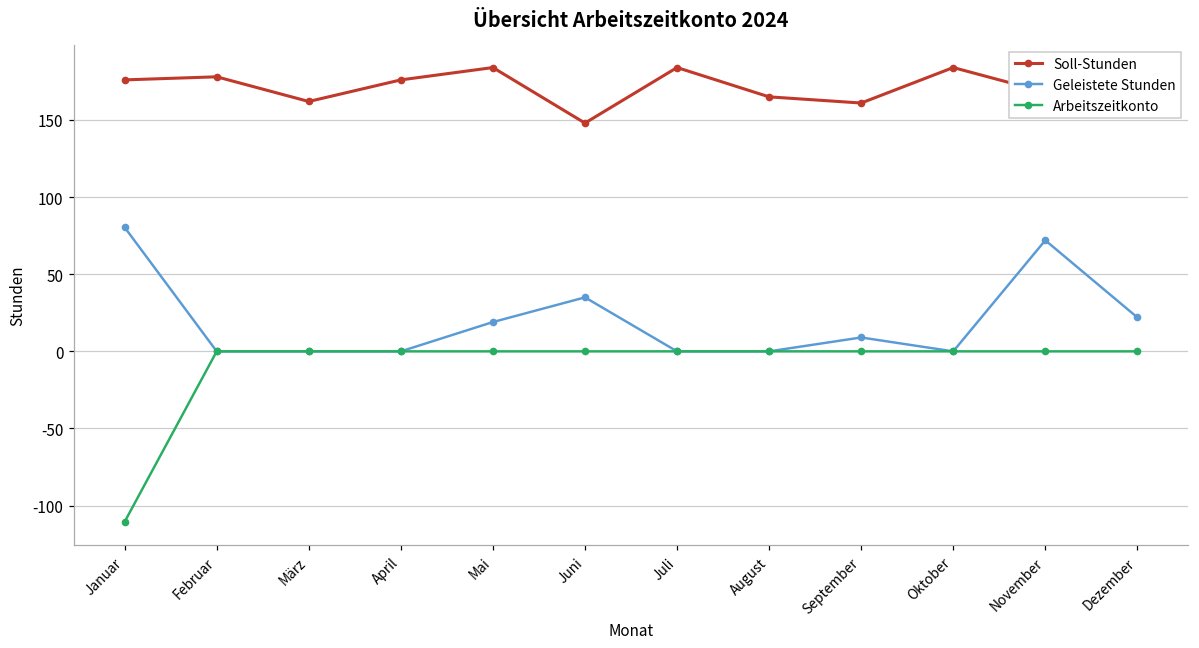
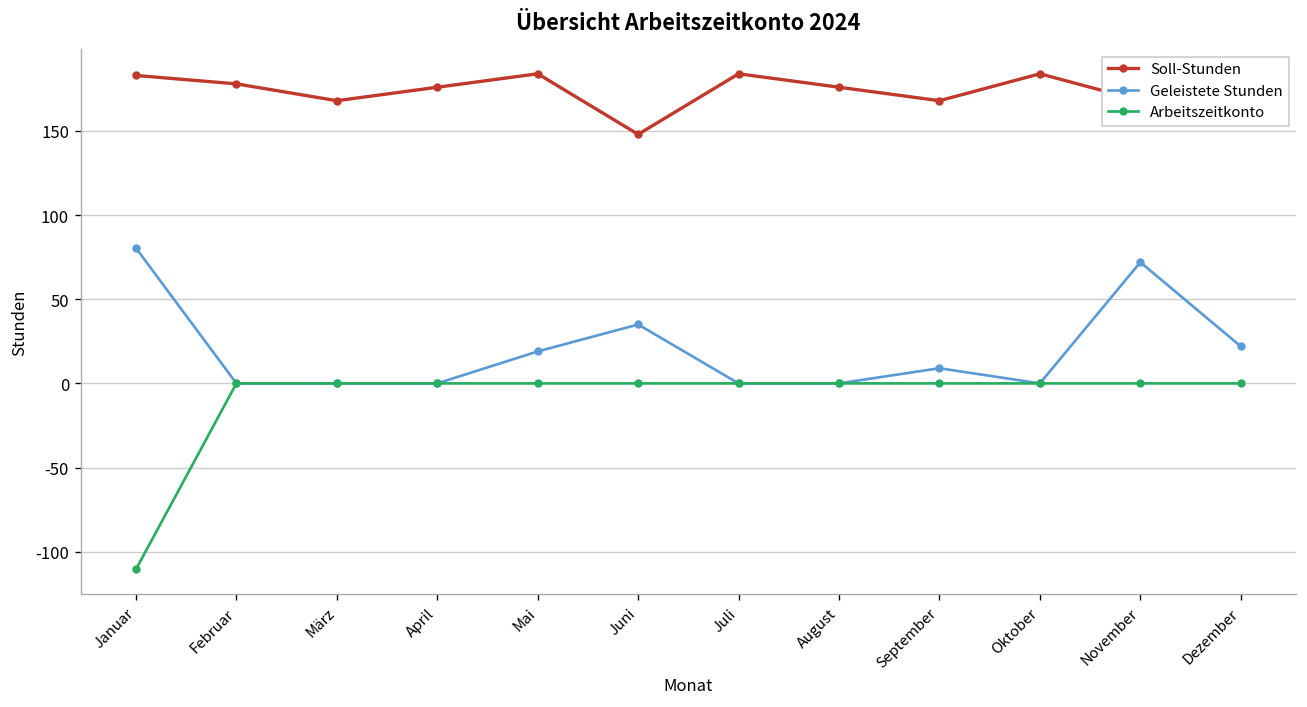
  {
    "Soll-Stunden": {
-     "Januar": 176,
+     "Januar": 183,
      "Februar": 178,
-     "März": 162,
+     "März": 168,
      "April": 176,
      "Mai": 184,
      "Juni": 148,
      "Juli": 184,
-     "August": 165,
-     "September": 161,
+     "August": 176,
+     "September": 168,
      "Oktober": 184
    },
    "Geleistete Stunden": {
      "Januar": 80,
      "Mai": 19,
      "Juni": 35,
      "September": 9,
      "November": 72,
      "Dezember": 22
    },
    "Arbeitszeitkonto": {
      "Januar": -111,
      "Mai": 0,
      "Juni": 0,
      "September": 0,
      "November": 0,
      "Dezember": 0
    }
  }
